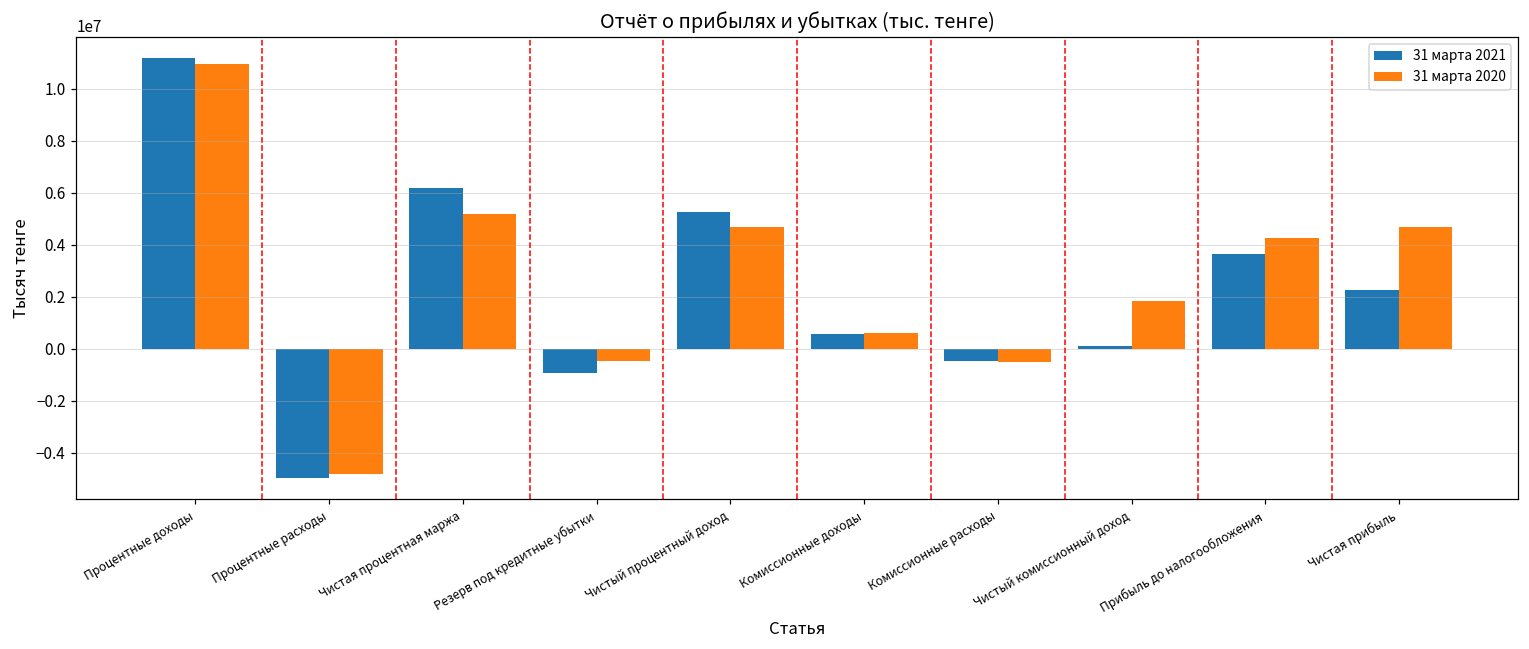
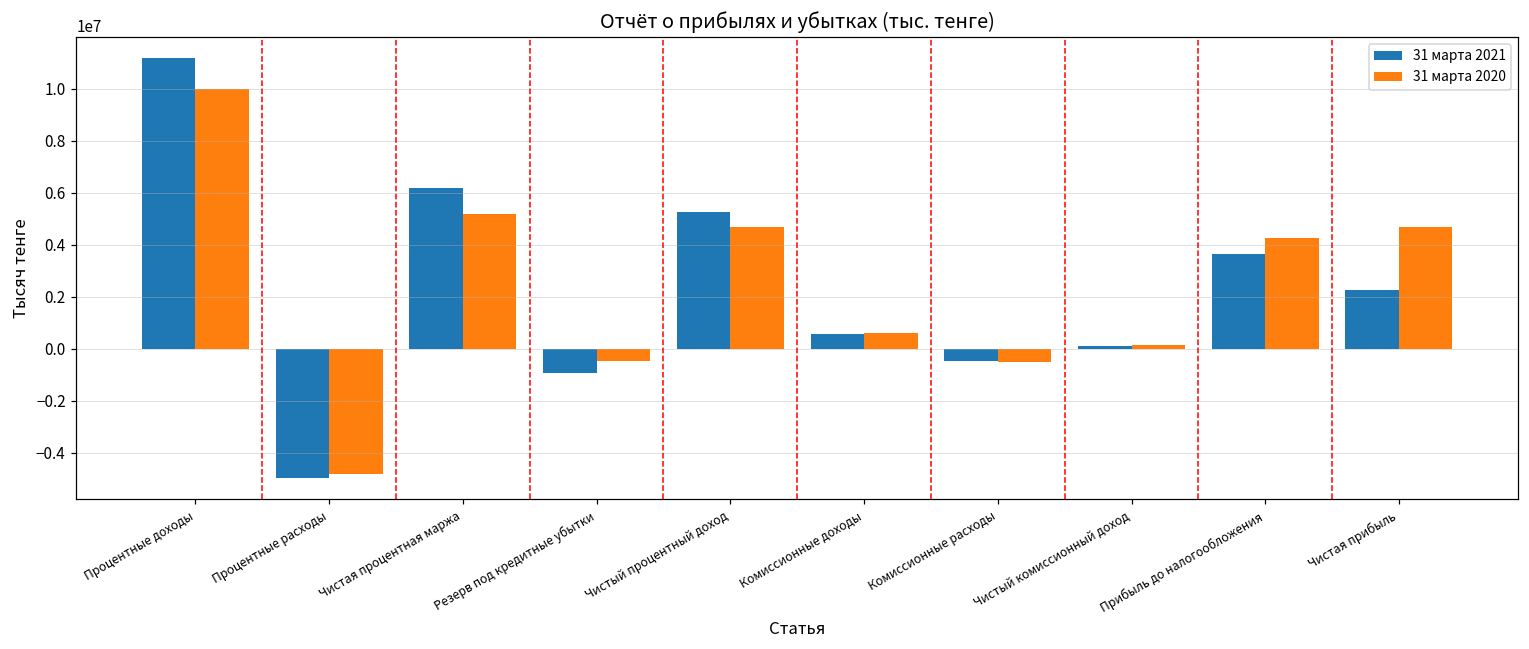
  {
    "31 марта 2021": {
      "Процентные доходы": 11200000,
      "Процентные расходы": -5000000,
      "Чистая процентная маржа": 6200000,
      "Резерв под кредитные убытки": -900000,
      "Чистый процентный доход": 5300000,
      "Комиссионные доходы": 600000,
      "Комиссионные расходы": -500000,
      "Прибыль до налогообложения": 3600000,
      "Чистая прибыль": 2300000
    },
    "31 марта 2020": {
-     "Процентные доходы": 11000000,
+     "Процентные доходы": 10000000,
      "Процентные расходы": -4800000,
      "Чистая процентная маржа": 5200000,
      "Резерв под кредитные убытки": -500000,
      "Чистый процентный доход": 4700000,
      "Комиссионные доходы": 600000,
      "Комиссионные расходы": -500000,
-     "Чистый комиссионный доход": 1800000,
+     "Чистый комиссионный доход": 100000,
      "Прибыль до налогообложения": 4300000,
      "Чистая прибыль": 4700000
    }
  }
